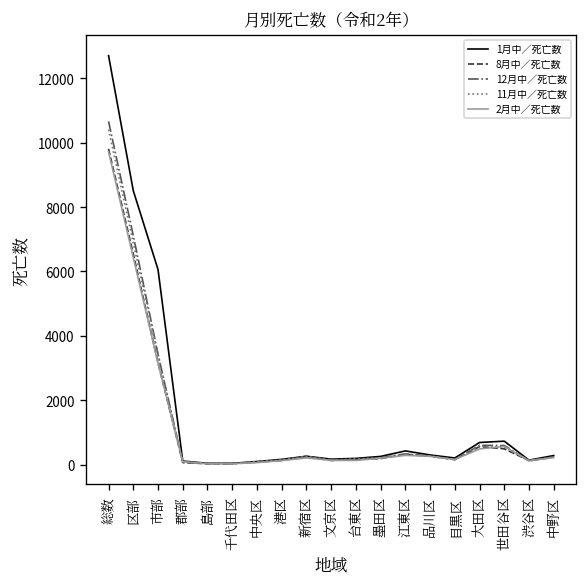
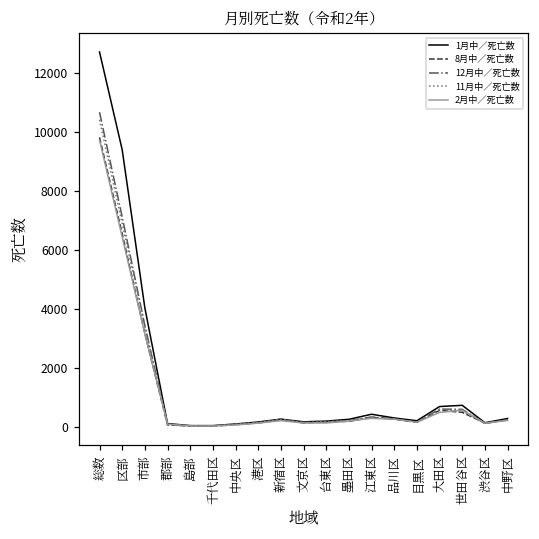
  {
    "1月中／死亡数": {
      "総数": 12700,
-     "区部": 8500,
-     "市部": 6100,
+     "区部": 9400,
+     "市部": 4000,
      "世田谷区": 700
    }
  }
